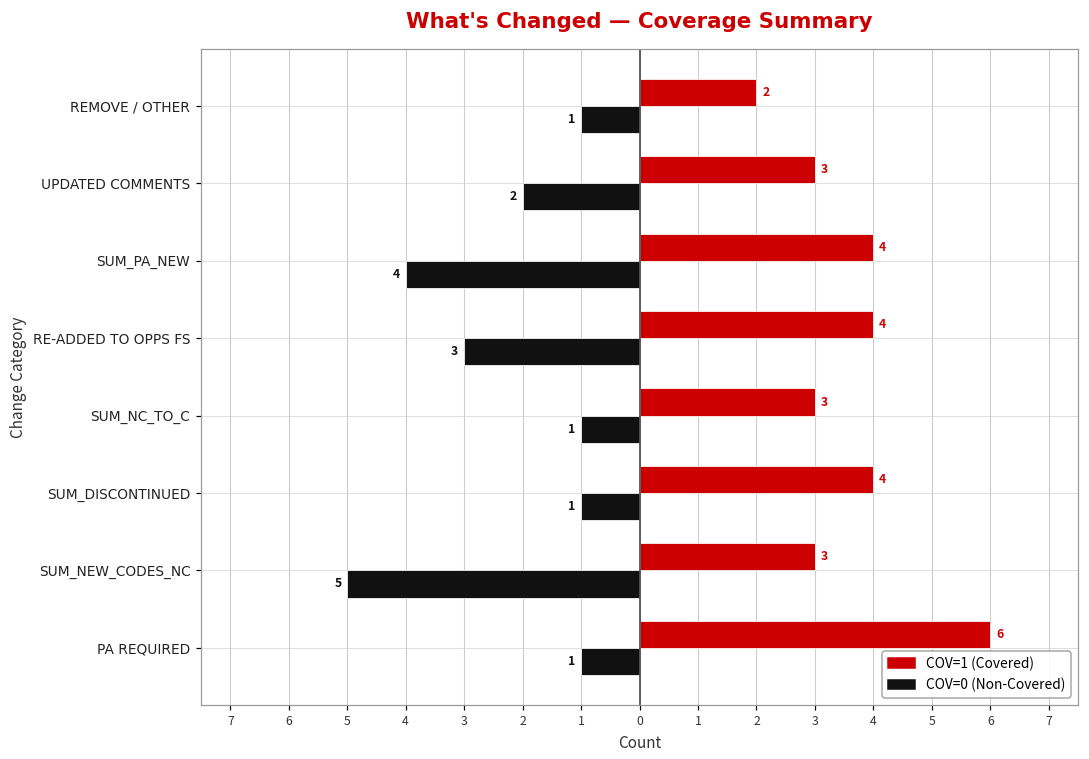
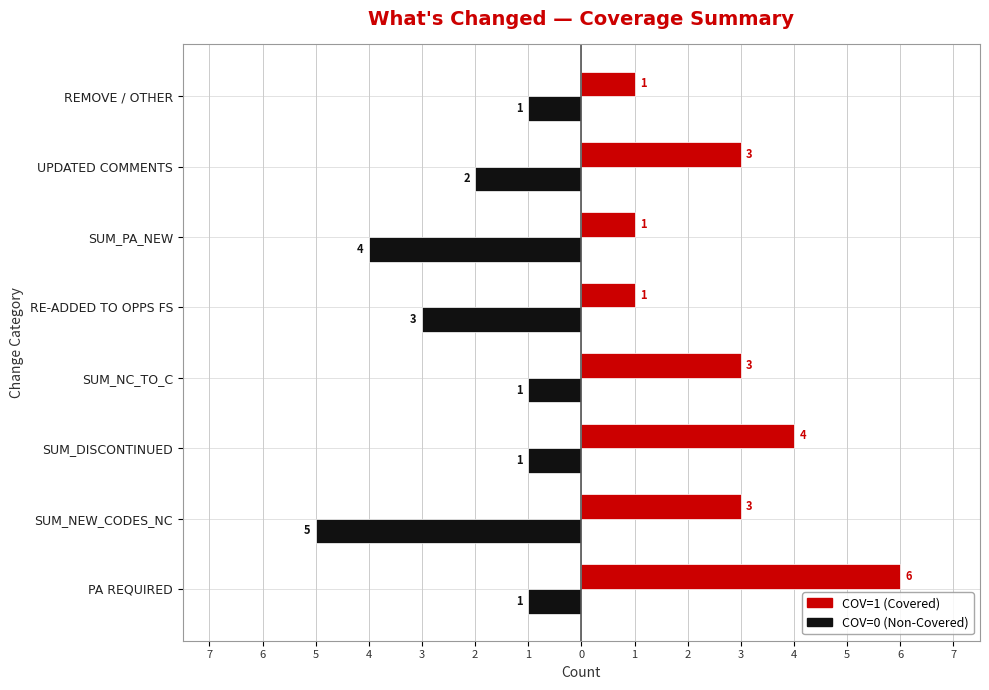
  {
    "COV=1 (Covered)": {
-     "REMOVE / OTHER": 2,
+     "REMOVE / OTHER": 1,
      "UPDATED COMMENTS": 3,
-     "SUM_PA_NEW": 4,
-     "RE-ADDED TO OPPS FS": 4,
+     "SUM_PA_NEW": 1,
+     "RE-ADDED TO OPPS FS": 1,
      "SUM_NC_TO_C": 3,
      "SUM_DISCONTINUED": 4,
      "SUM_NEW_CODES_NC": 3,
      "PA REQUIRED": 6
    }
  }
